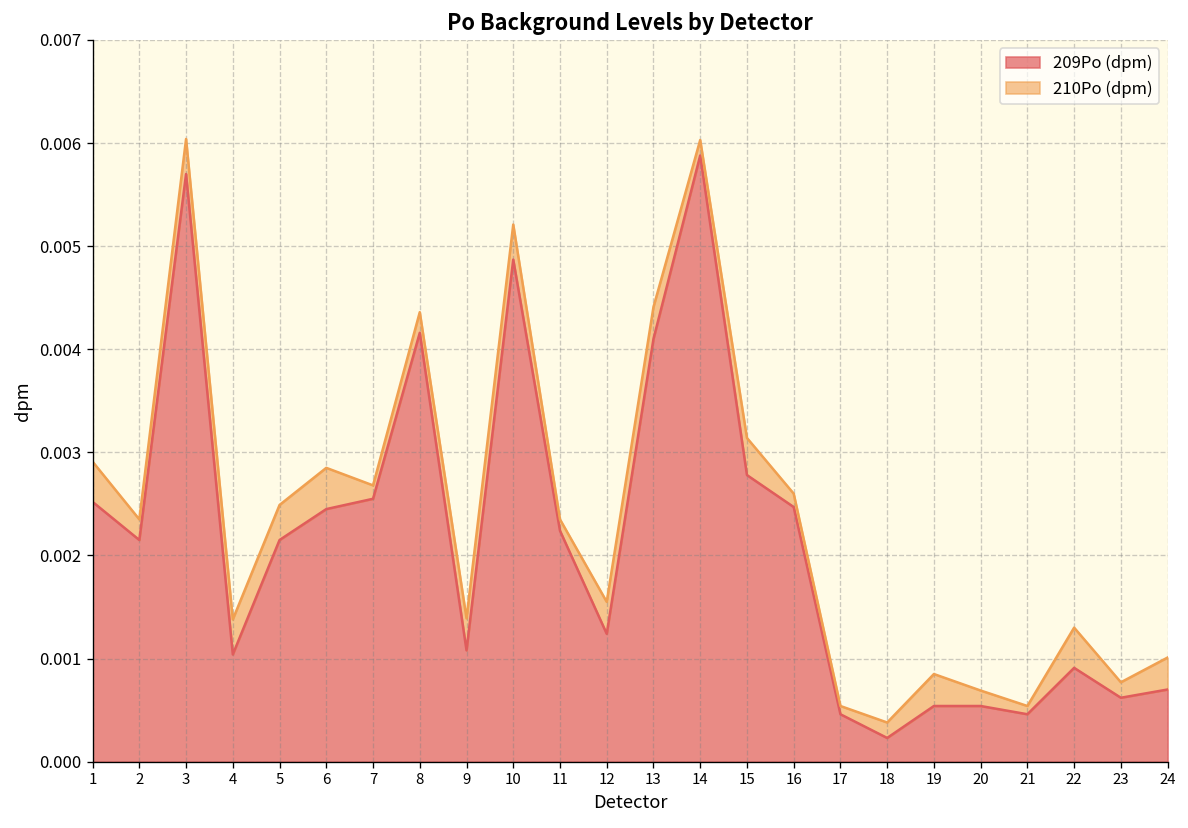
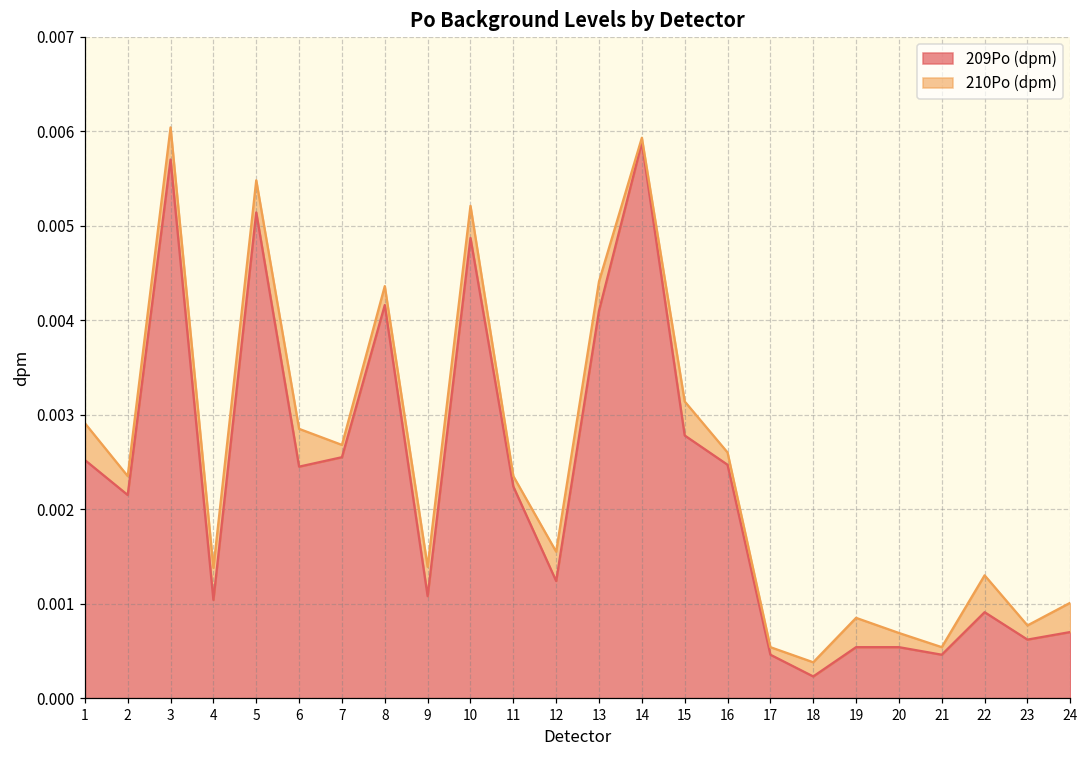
  {
    "209Po (dpm)": {
      "1": 0.0025,
      "2": 0.0022,
      "3": 0.0057,
      "4": 0.0010,
-     "5": 0.0022,
+     "5": 0.0051,
      "6": 0.0025,
      "7": 0.0026,
      "8": 0.0042,
      "9": 0.0011,
      "10": 0.0049,
      "11": 0.0022,
      "12": 0.0012,
      "13": 0.0041,
      "14": 0.0059,
      "15": 0.0028,
      "16": 0.0025,
      "17": 0.0005,
      "18": 0.0002,
      "19": 0.0005,
      "20": 0.0005,
      "21": 0.0005,
      "22": 0.0009,
      "23": 0.0006,
      "24": 0.0007
    },
    "210Po (dpm)": {
      "1": 0.0004,
      "2": 0.0002,
      "3": 0.0003,
      "4": 0.0003,
      "5": 0.0003,
      "6": 0.0004,
      "7": 0.0001,
      "8": 0.0002,
      "9": 0.0003,
      "10": 0.0003,
      "11": 0.0001,
      "12": 0.0003,
      "13": 0.0003,
-     "14": 0.0001,
+     "14": 0.0000,
      "15": 0.0004,
      "16": 0.0001,
      "17": 0.0001,
      "18": 0.0002,
      "19": 0.0003,
      "20": 0.0001,
      "21": 0.0001,
      "22": 0.0004,
      "23": 0.0001,
      "24": 0.0003
    }
  }
